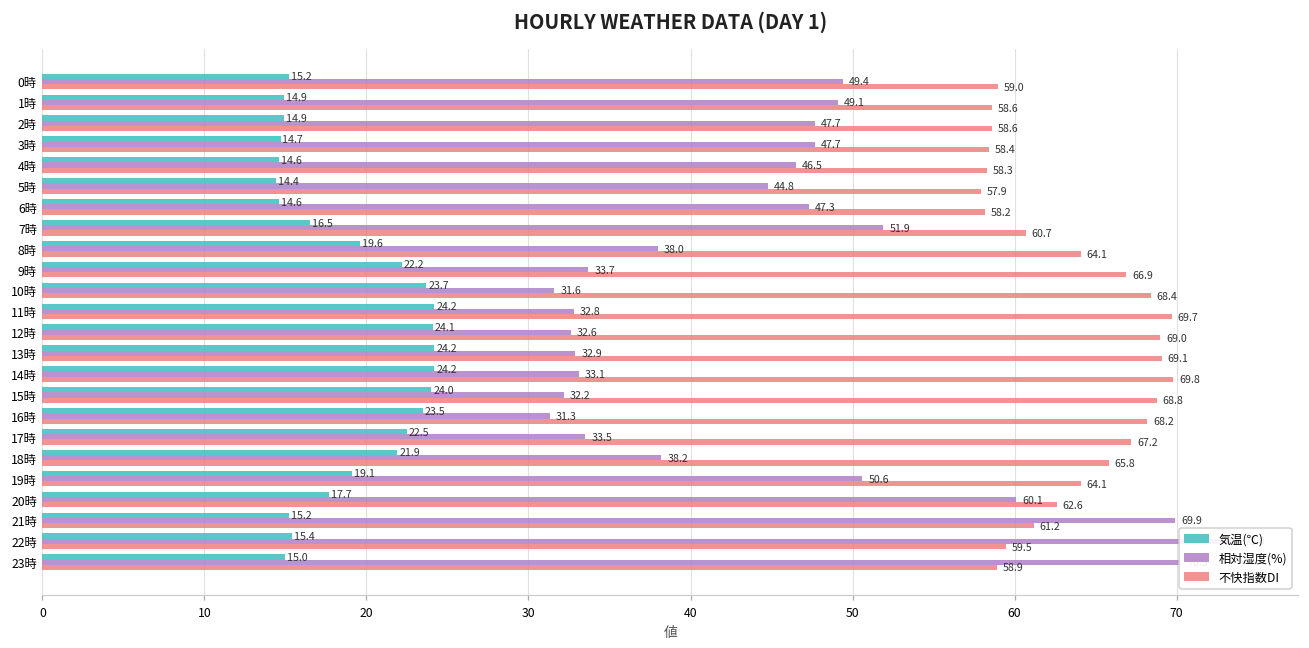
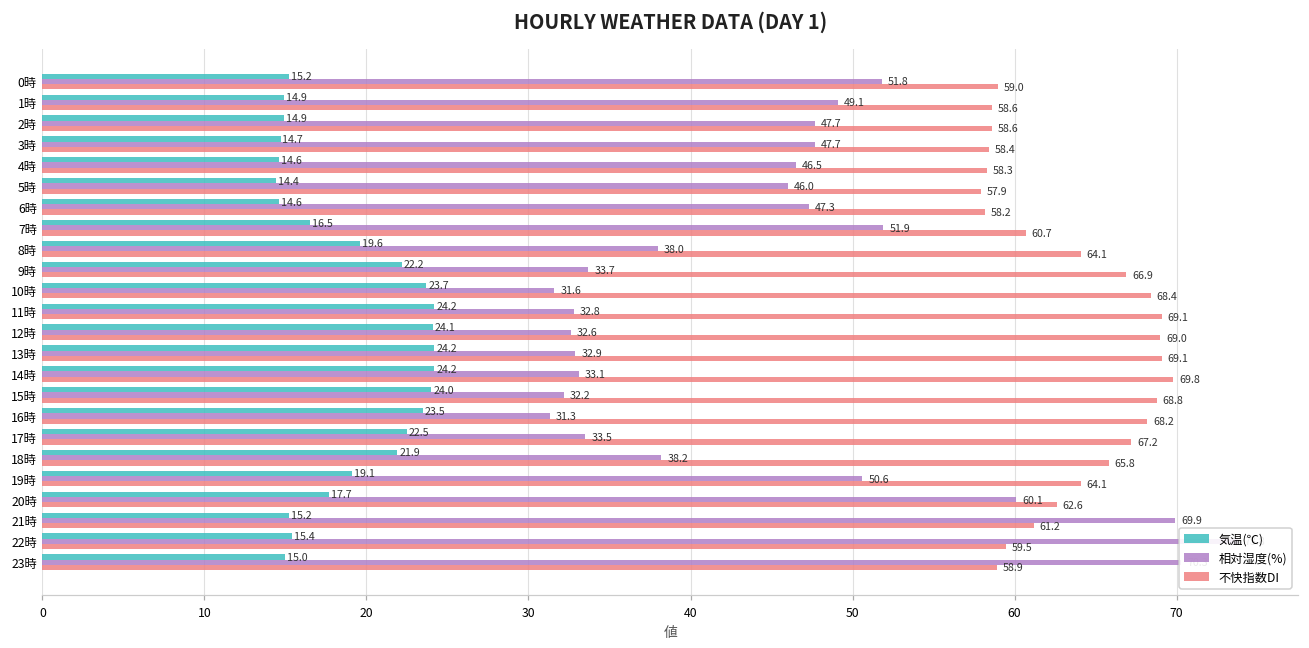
  {
    "気温(℃)": {
      "0時": 15.2,
      "1時": 14.9,
      "2時": 14.9,
      "3時": 14.7,
      "4時": 14.6,
      "5時": 14.4,
      "6時": 14.6,
      "7時": 16.5,
      "8時": 19.6,
      "9時": 22.2,
      "10時": 23.7,
      "11時": 24.2,
      "12時": 24.1,
      "13時": 24.2,
      "14時": 24.2,
      "15時": 24.0,
      "16時": 23.5,
      "17時": 22.5,
      "18時": 21.9,
      "19時": 19.1,
      "20時": 17.7,
      "21時": 15.2,
      "22時": 15.4,
      "23時": 15.0
    },
    "相対湿度(%)": {
-     "0時": 49.4,
+     "0時": 51.8,
      "1時": 49.1,
      "2時": 47.7,
      "3時": 47.7,
      "4時": 46.5,
-     "5時": 44.8,
+     "5時": 46.0,
      "6時": 47.3,
      "7時": 51.9,
      "8時": 38.0,
      "9時": 33.7,
      "10時": 31.6,
      "11時": 32.8,
      "12時": 32.6,
      "13時": 32.9,
      "14時": 33.1,
      "15時": 32.2,
      "16時": 31.3,
      "17時": 33.5,
      "18時": 38.2,
      "19時": 50.6,
      "20時": 60.1,
      "21時": 69.9
    },
    "不快指数DI": {
      "0時": 59.0,
      "1時": 58.6,
      "2時": 58.6,
      "3時": 58.4,
      "4時": 58.3,
      "5時": 57.9,
      "6時": 58.2,
      "7時": 60.7,
      "8時": 64.1,
      "9時": 66.9,
      "10時": 68.4,
-     "11時": 69.7,
+     "11時": 69.1,
      "12時": 69.0,
      "13時": 69.1,
      "14時": 69.8,
      "15時": 68.8,
      "16時": 68.2,
      "17時": 67.2,
      "18時": 65.8,
      "19時": 64.1,
      "20時": 62.6,
      "21時": 61.2,
      "22時": 59.5,
      "23時": 58.9
    }
  }
